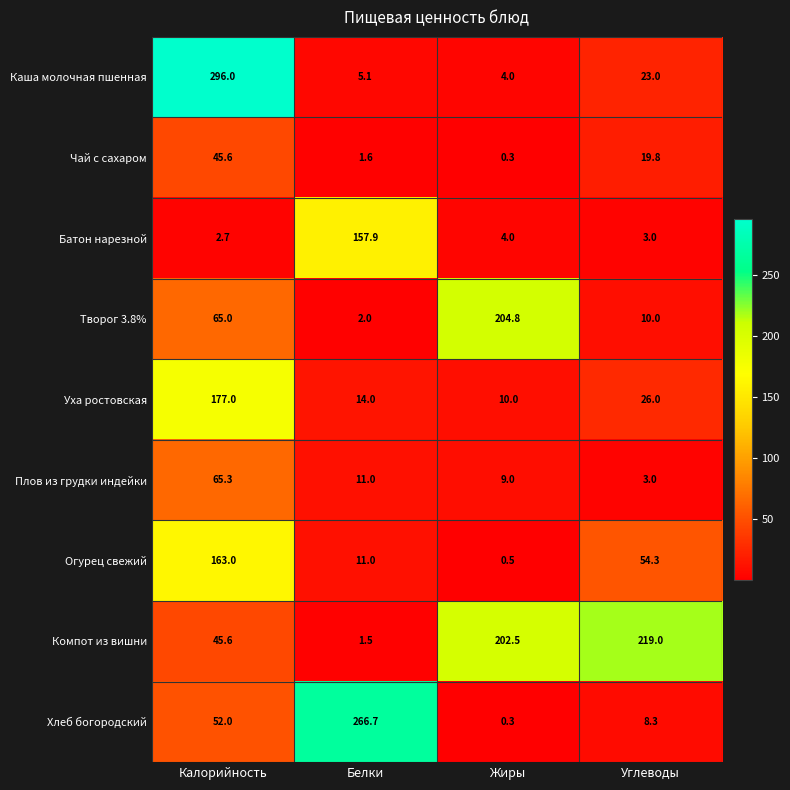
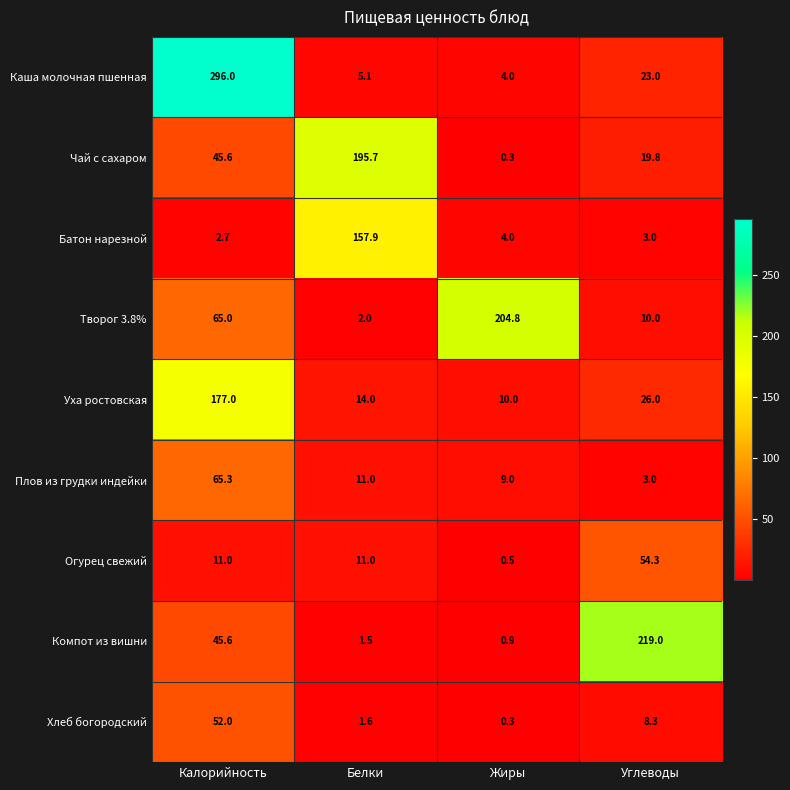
  {
    "Каша молочная пшенная": {
      "Калорийность": 296.0,
      "Белки": 5.1,
      "Жиры": 4.0,
      "Углеводы": 23.0
    },
    "Чай с сахаром": {
      "Калорийность": 45.6,
-     "Белки": 1.6,
+     "Белки": 195.7,
      "Жиры": 0.3,
      "Углеводы": 19.8
    },
    "Батон нарезной": {
      "Калорийность": 2.7,
      "Белки": 157.9,
      "Жиры": 4.0,
      "Углеводы": 3.0
    },
    "Творог 3.8%": {
      "Калорийность": 65.0,
      "Белки": 2.0,
      "Жиры": 204.8,
      "Углеводы": 10.0
    },
    "Уха ростовская": {
      "Калорийность": 177.0,
      "Белки": 14.0,
      "Жиры": 10.0,
      "Углеводы": 26.0
    },
    "Плов из грудки индейки": {
      "Калорийность": 65.3,
      "Белки": 11.0,
      "Жиры": 9.0,
      "Углеводы": 3.0
    },
    "Огурец свежий": {
-     "Калорийность": 163.0,
+     "Калорийность": 11.0,
      "Белки": 11.0,
      "Жиры": 0.5,
      "Углеводы": 54.3
    },
    "Компот из вишни": {
      "Калорийность": 45.6,
      "Белки": 1.5,
-     "Жиры": 202.5,
+     "Жиры": 0.9,
      "Углеводы": 219.0
    },
    "Хлеб богородский": {
      "Калорийность": 52.0,
-     "Белки": 266.7,
+     "Белки": 1.6,
      "Жиры": 0.3,
      "Углеводы": 8.3
    }
  }
